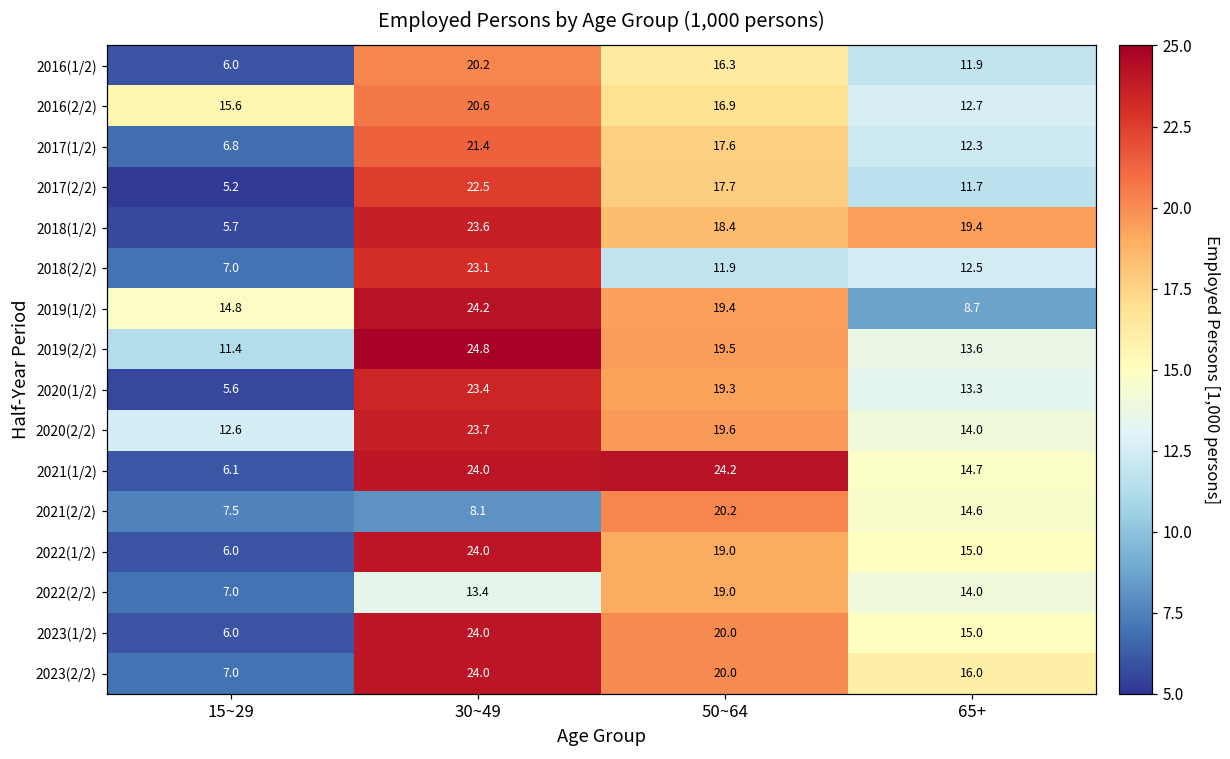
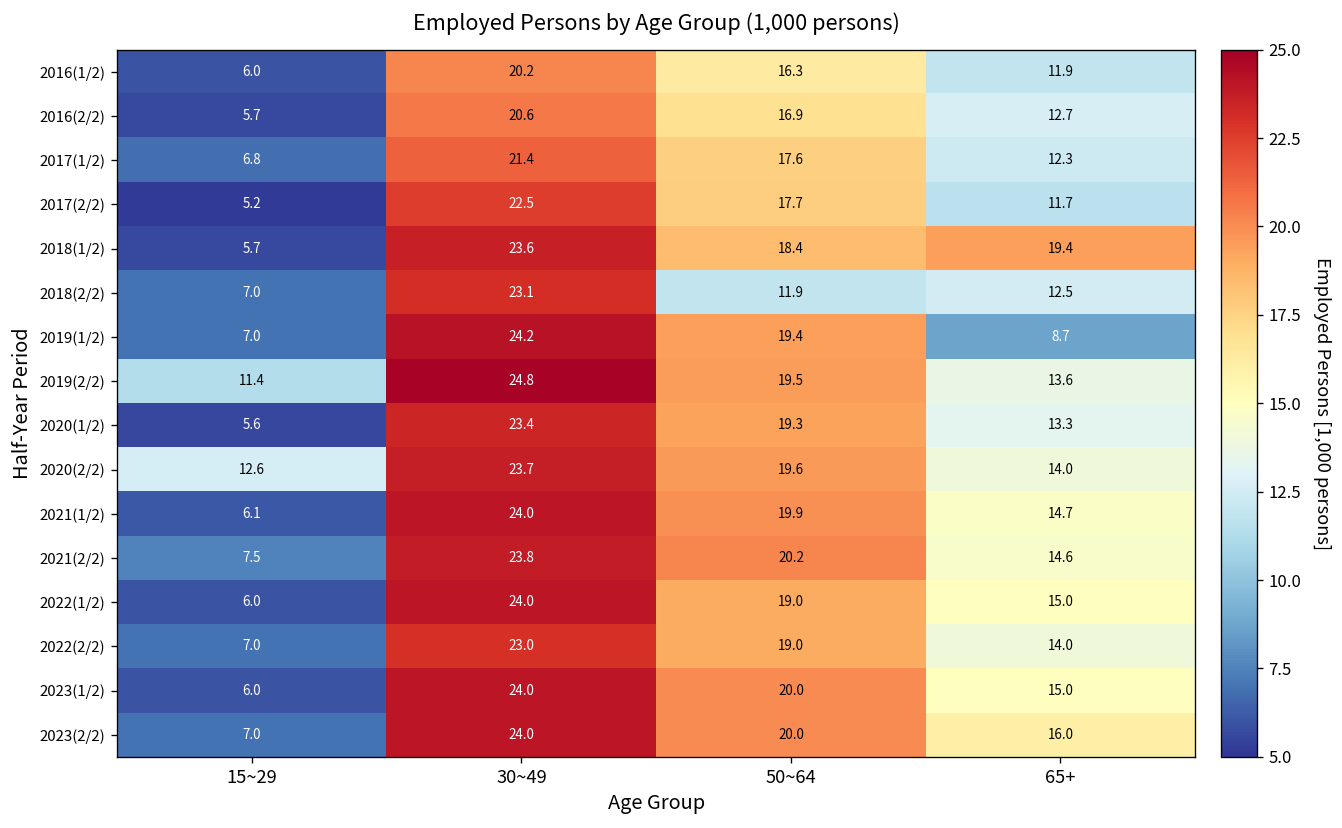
  {
    "2016(1/2)": {
      "15~29": 6.0,
      "30~49": 20.2,
      "50~64": 16.3,
      "65+": 11.9
    },
    "2016(2/2)": {
-     "15~29": 15.6,
+     "15~29": 5.7,
      "30~49": 20.6,
      "50~64": 16.9,
      "65+": 12.7
    },
    "2017(1/2)": {
      "15~29": 6.8,
      "30~49": 21.4,
      "50~64": 17.6,
      "65+": 12.3
    },
    "2017(2/2)": {
      "15~29": 5.2,
      "30~49": 22.5,
      "50~64": 17.7,
      "65+": 11.7
    },
    "2018(1/2)": {
      "15~29": 5.7,
      "30~49": 23.6,
      "50~64": 18.4,
      "65+": 19.4
    },
    "2018(2/2)": {
      "15~29": 7.0,
      "30~49": 23.1,
      "50~64": 11.9,
      "65+": 12.5
    },
    "2019(1/2)": {
-     "15~29": 14.8,
+     "15~29": 7.0,
      "30~49": 24.2,
      "50~64": 19.4,
      "65+": 8.7
    },
    "2019(2/2)": {
      "15~29": 11.4,
      "30~49": 24.8,
      "50~64": 19.5,
      "65+": 13.6
    },
    "2020(1/2)": {
      "15~29": 5.6,
      "30~49": 23.4,
      "50~64": 19.3,
      "65+": 13.3
    },
    "2020(2/2)": {
      "15~29": 12.6,
      "30~49": 23.7,
      "50~64": 19.6,
      "65+": 14.0
    },
    "2021(1/2)": {
      "15~29": 6.1,
      "30~49": 24.0,
-     "50~64": 24.2,
+     "50~64": 19.9,
      "65+": 14.7
    },
    "2021(2/2)": {
      "15~29": 7.5,
-     "30~49": 8.1,
+     "30~49": 23.8,
      "50~64": 20.2,
      "65+": 14.6
    },
    "2022(1/2)": {
      "15~29": 6.0,
      "30~49": 24.0,
      "50~64": 19.0,
      "65+": 15.0
    },
    "2022(2/2)": {
      "15~29": 7.0,
-     "30~49": 13.4,
+     "30~49": 23.0,
      "50~64": 19.0,
      "65+": 14.0
    },
    "2023(1/2)": {
      "15~29": 6.0,
      "30~49": 24.0,
      "50~64": 20.0,
      "65+": 15.0
    },
    "2023(2/2)": {
      "15~29": 7.0,
      "30~49": 24.0,
      "50~64": 20.0,
      "65+": 16.0
    }
  }
